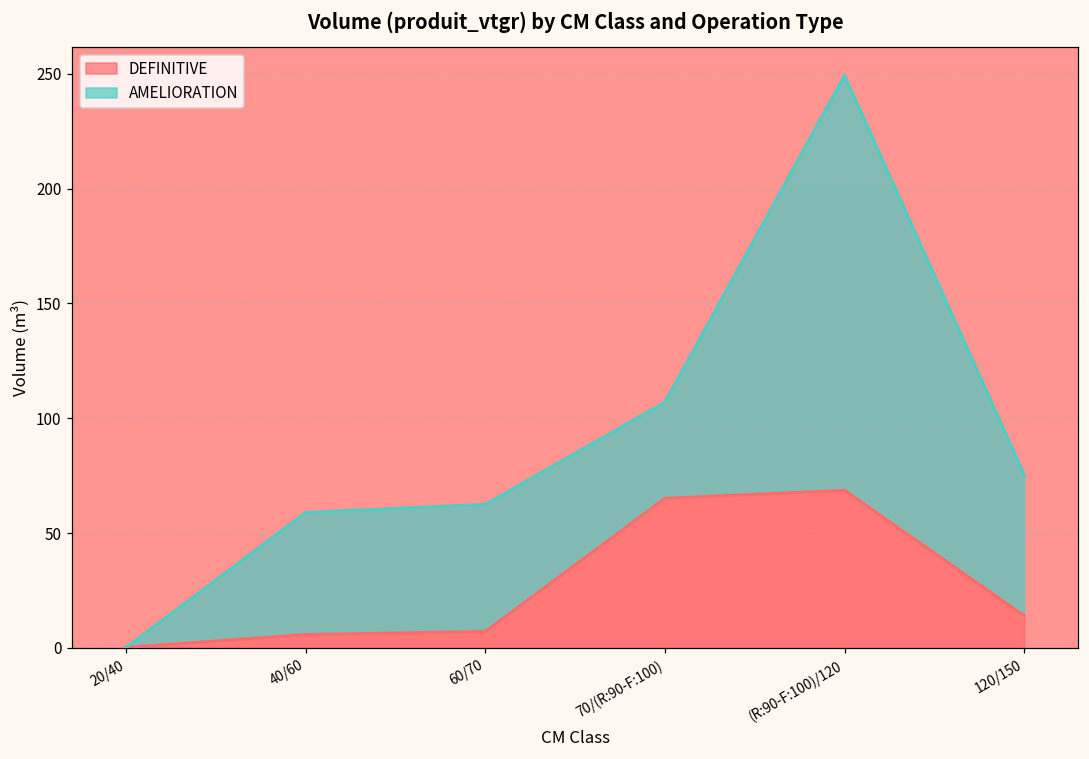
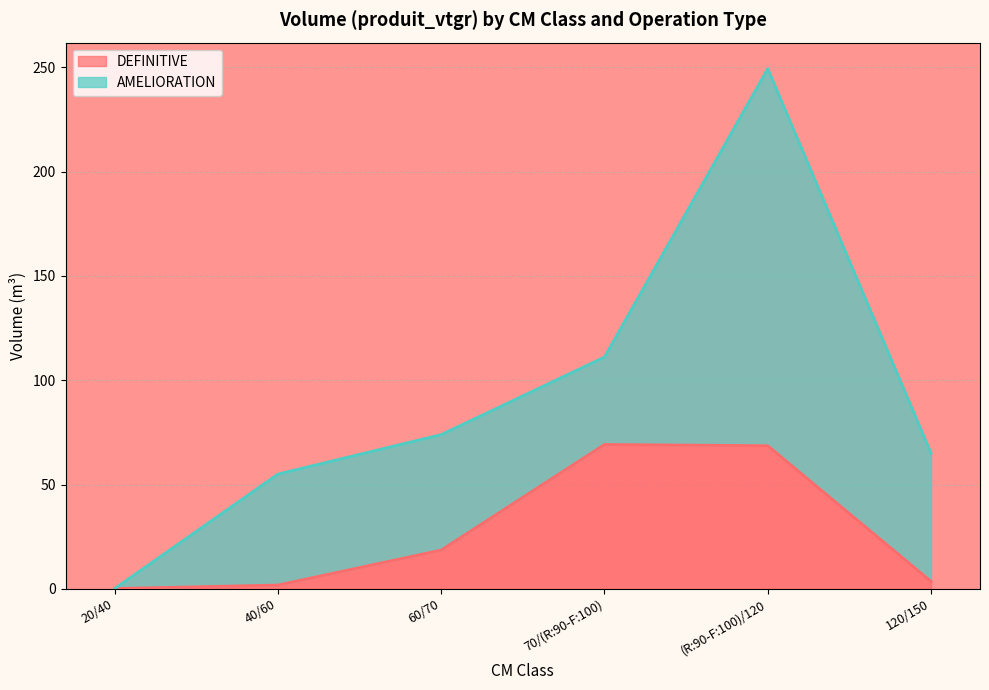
  {
    "DEFINITIVE": {
-     "40/60": 6,
-     "60/70": 7,
-     "70/(R:90-F:100)": 65,
+     "40/60": 2,
+     "60/70": 19,
+     "70/(R:90-F:100)": 69,
      "(R:90-F:100)/120": 69,
-     "120/150": 14
+     "120/150": 4
    },
    "AMELIORATION": {
      "40/60": 53,
      "60/70": 55,
      "70/(R:90-F:100)": 42,
      "(R:90-F:100)/120": 181,
      "120/150": 61
    }
  }
